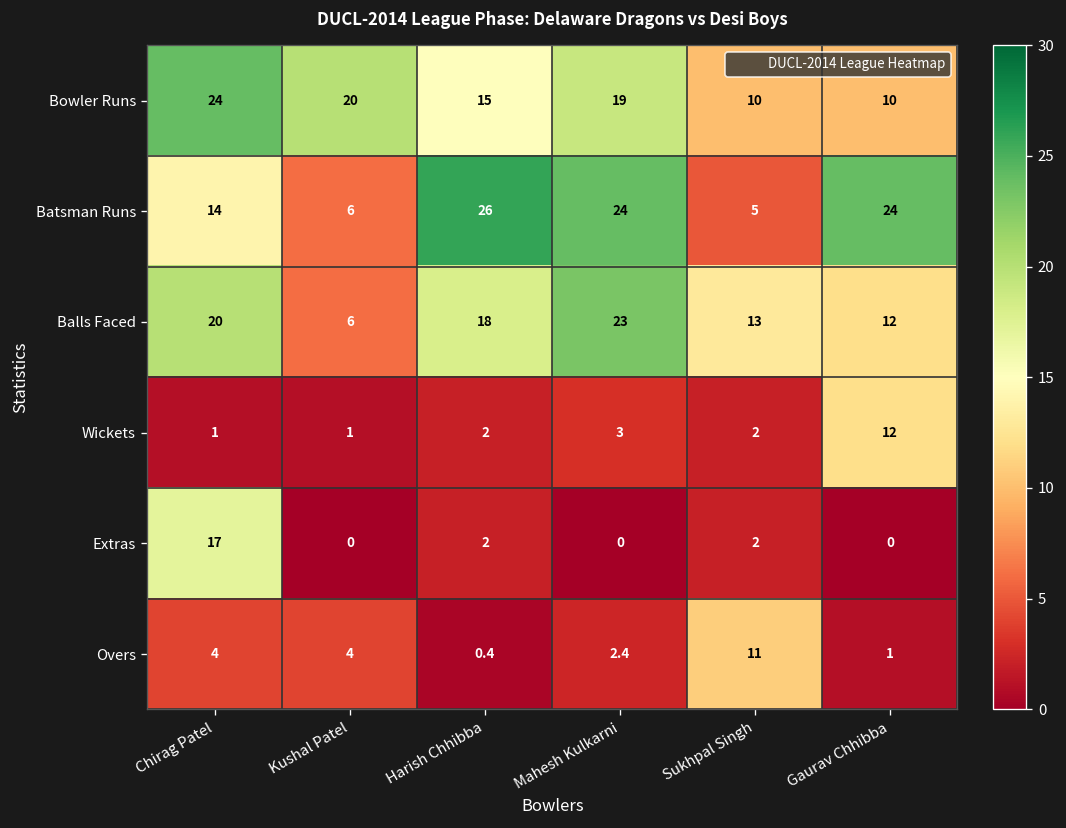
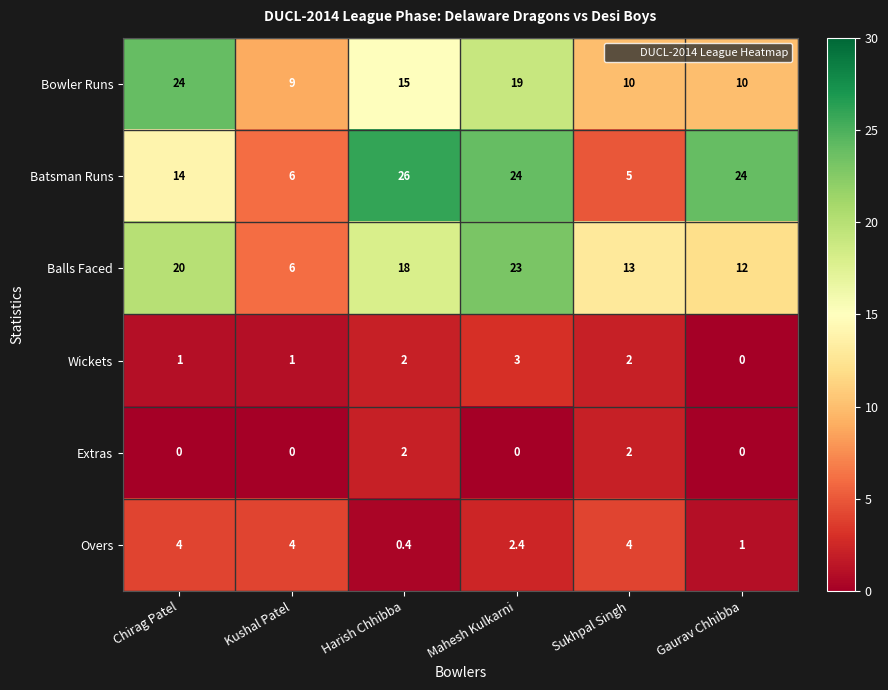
  {
    "Bowler Runs": {
      "Chirag Patel": 24,
-     "Kushal Patel": 20,
+     "Kushal Patel": 9,
      "Harish Chhibba": 15,
      "Mahesh Kulkarni": 19,
      "Sukhpal Singh": 10,
      "Gaurav Chhibba": 10
    },
    "Batsman Runs": {
      "Chirag Patel": 14,
      "Kushal Patel": 6,
      "Harish Chhibba": 26,
      "Mahesh Kulkarni": 24,
      "Sukhpal Singh": 5,
      "Gaurav Chhibba": 24
    },
    "Balls Faced": {
      "Chirag Patel": 20,
      "Kushal Patel": 6,
      "Harish Chhibba": 18,
      "Mahesh Kulkarni": 23,
      "Sukhpal Singh": 13,
      "Gaurav Chhibba": 12
    },
    "Wickets": {
      "Chirag Patel": 1,
      "Kushal Patel": 1,
      "Harish Chhibba": 2,
      "Mahesh Kulkarni": 3,
      "Sukhpal Singh": 2,
-     "Gaurav Chhibba": 12
+     "Gaurav Chhibba": 0
    },
    "Extras": {
-     "Chirag Patel": 17,
+     "Chirag Patel": 0,
      "Kushal Patel": 0,
      "Harish Chhibba": 2,
      "Mahesh Kulkarni": 0,
      "Sukhpal Singh": 2,
      "Gaurav Chhibba": 0
    },
    "Overs": {
      "Chirag Patel": 4,
      "Kushal Patel": 4,
      "Harish Chhibba": 0.4,
      "Mahesh Kulkarni": 2.4,
-     "Sukhpal Singh": 11,
+     "Sukhpal Singh": 4,
      "Gaurav Chhibba": 1
    }
  }
